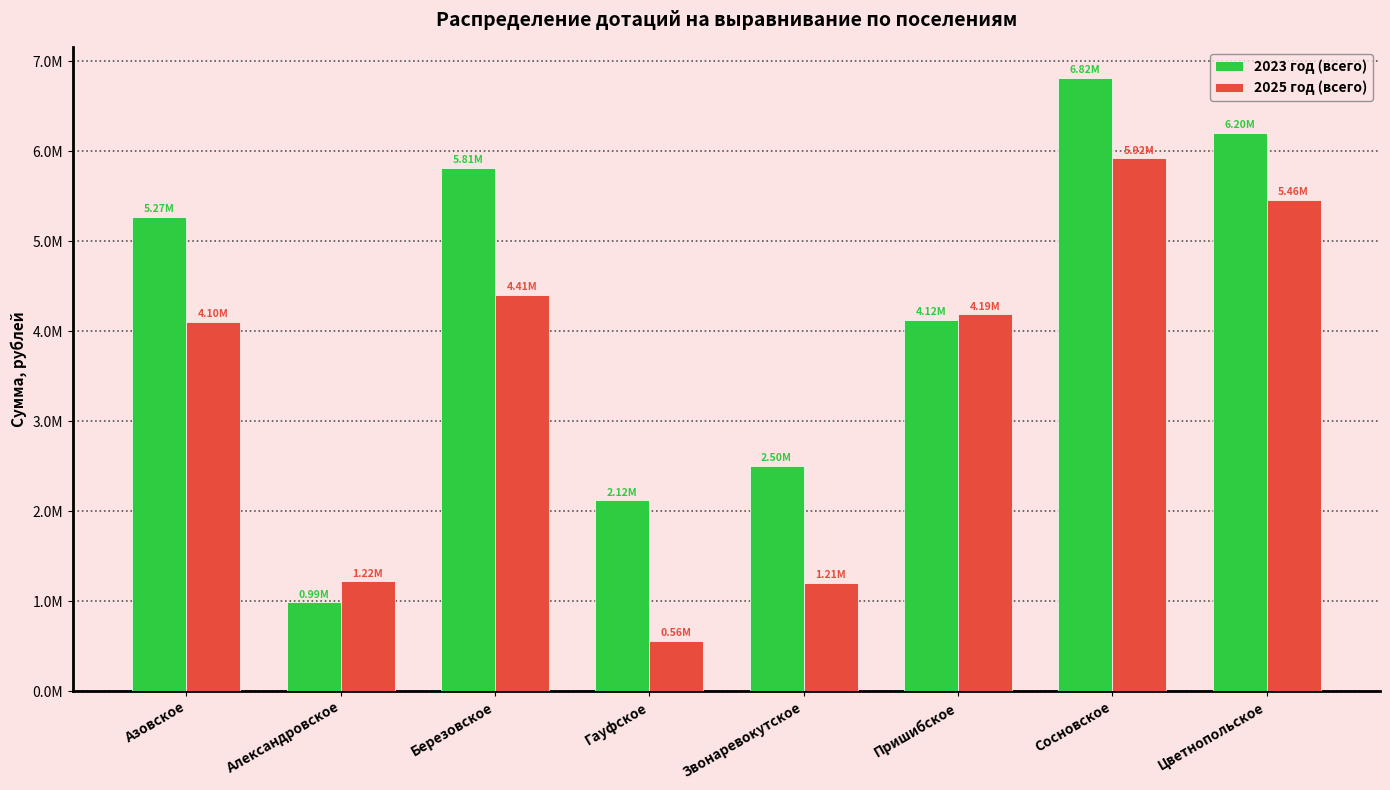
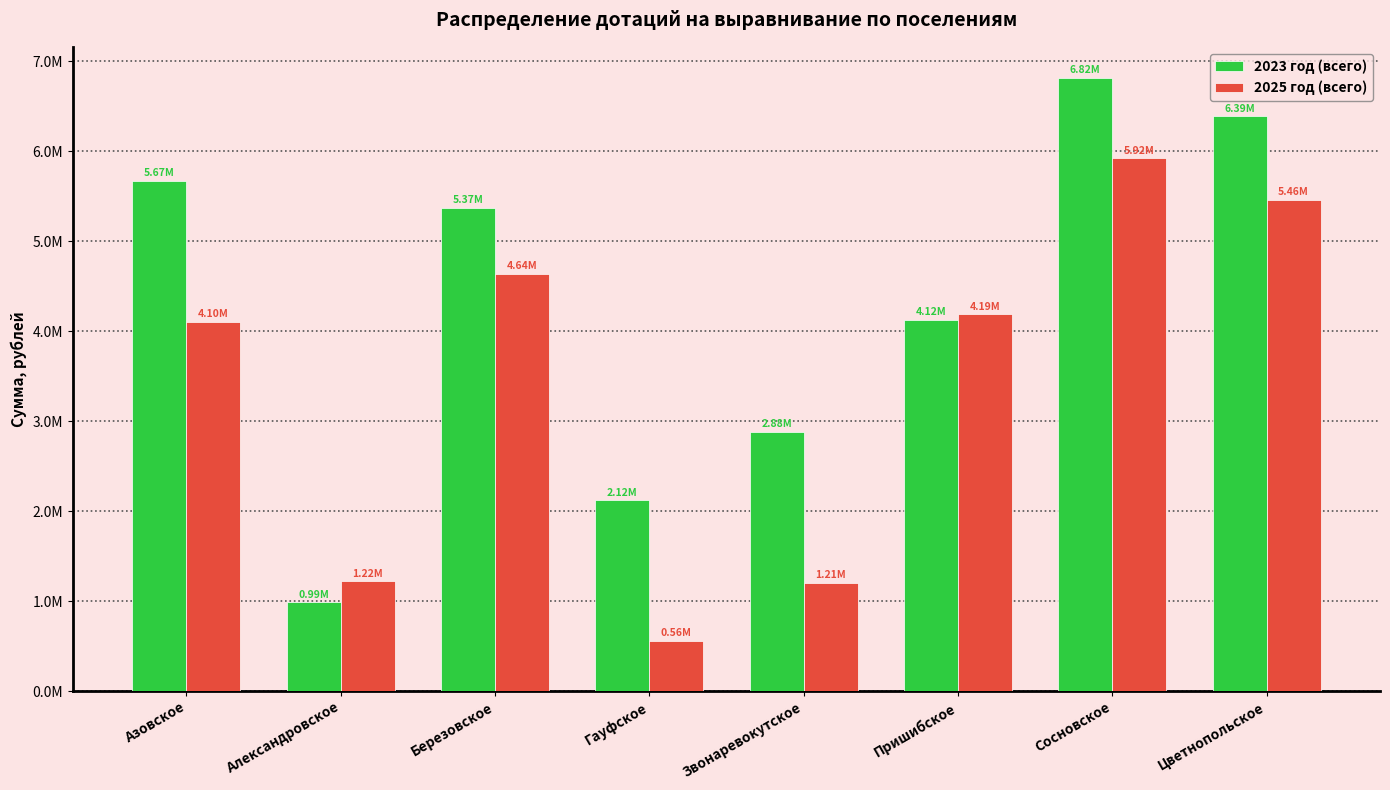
  {
    "2023 год (всего)": {
-     "Азовское": "5.27M",
+     "Азовское": "5.67M",
      "Александровское": "0.99M",
-     "Березовское": "5.81M",
+     "Березовское": "5.37M",
      "Гауфское": "2.12M",
-     "Звонаревокутское": "2.50M",
+     "Звонаревокутское": "2.88M",
      "Пришибское": "4.12M",
      "Сосновское": "6.82M",
-     "Цветнопольское": "6.20M"
+     "Цветнопольское": "6.39M"
    },
    "2025 год (всего)": {
      "Азовское": "4.10M",
      "Александровское": "1.22M",
-     "Березовское": "4.41M",
+     "Березовское": "4.64M",
      "Гауфское": "0.56M",
      "Звонаревокутское": "1.21M",
      "Пришибское": "4.19M",
      "Сосновское": "5.92M",
      "Цветнопольское": "5.46M"
    }
  }
